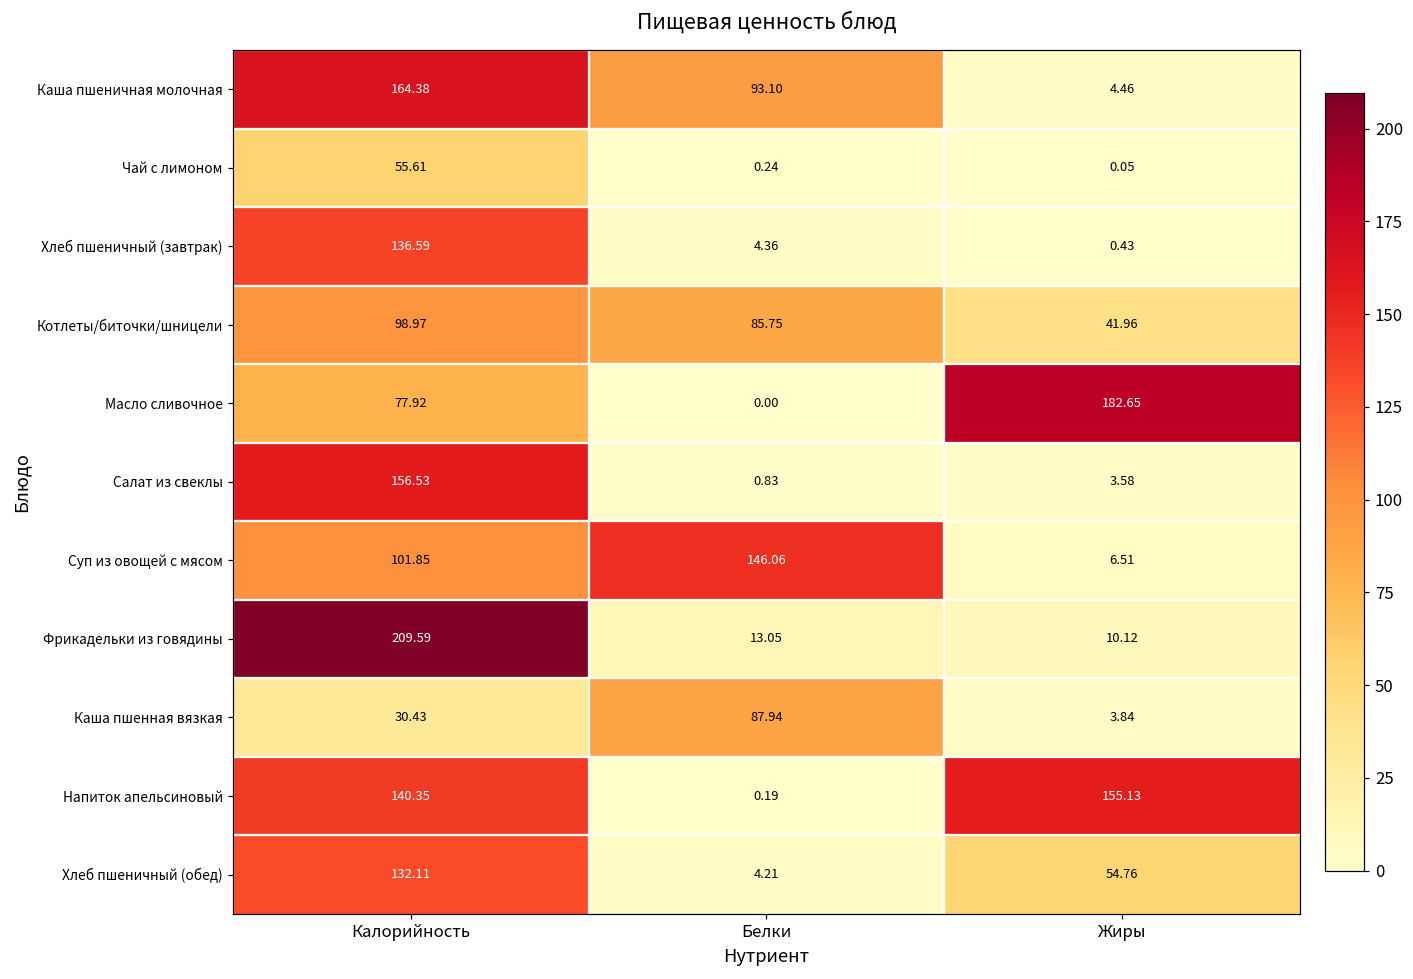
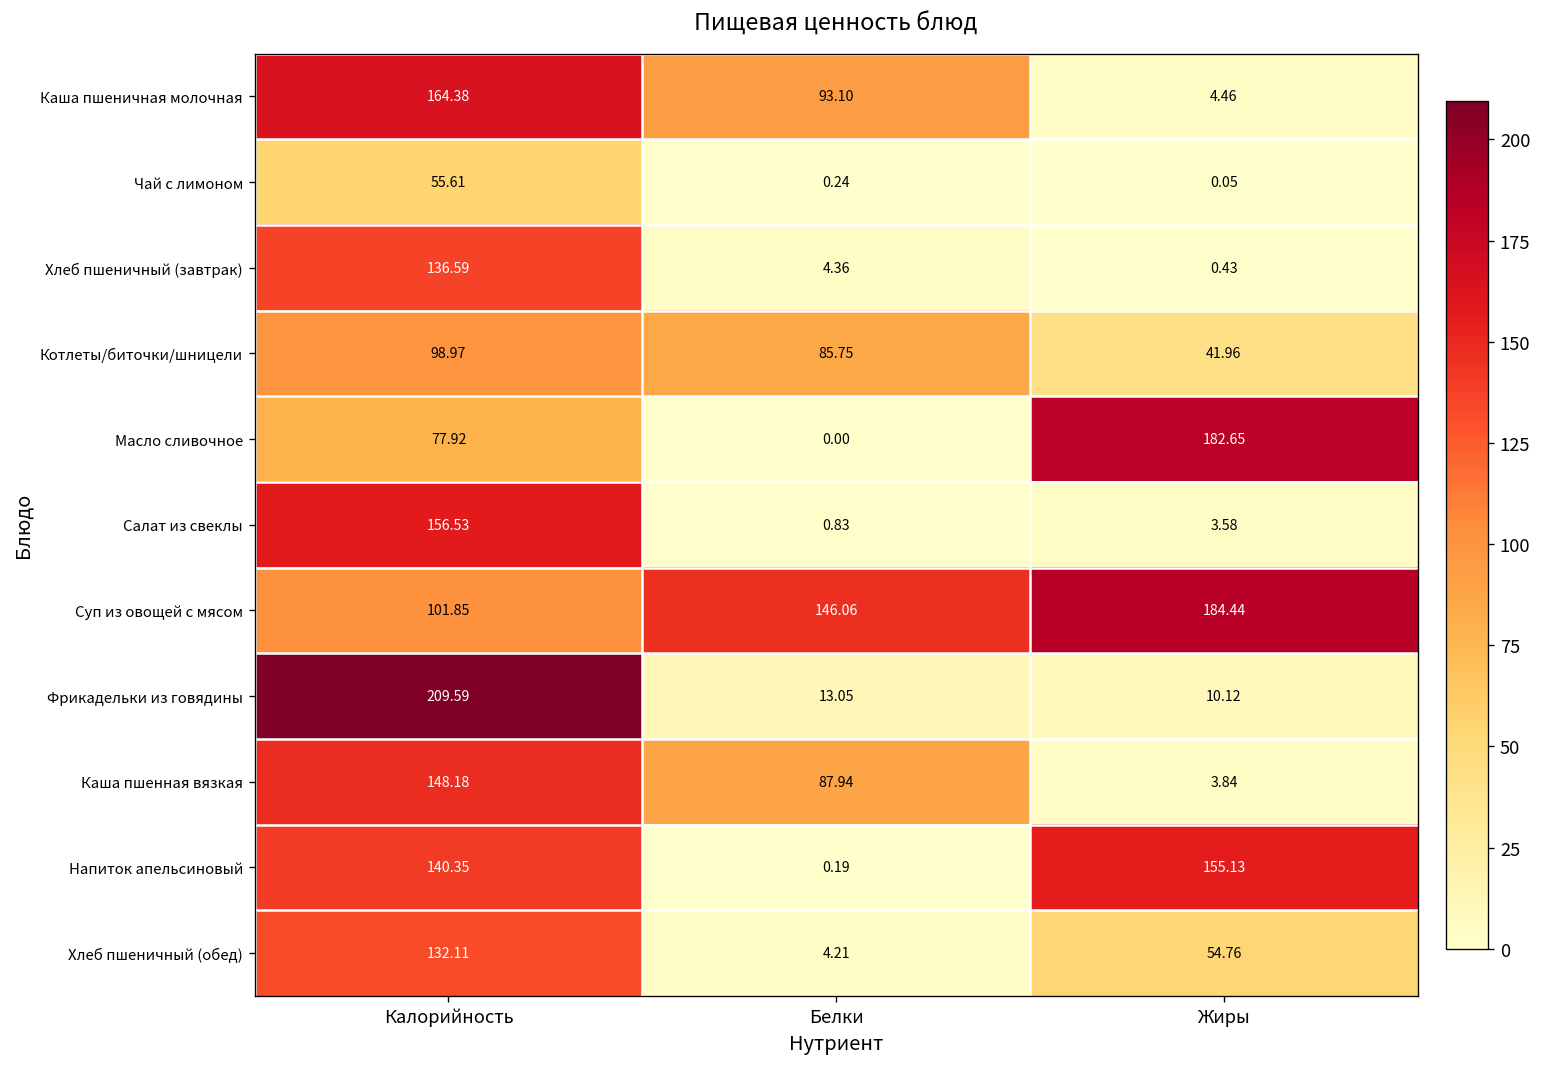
  {
    "Каша пшеничная молочная": {
      "Калорийность": 164.38,
      "Белки": 93.10,
      "Жиры": 4.46
    },
    "Чай с лимоном": {
      "Калорийность": 55.61,
      "Белки": 0.24,
      "Жиры": 0.05
    },
    "Хлеб пшеничный (завтрак)": {
      "Калорийность": 136.59,
      "Белки": 4.36,
      "Жиры": 0.43
    },
    "Котлеты/биточки/шницели": {
      "Калорийность": 98.97,
      "Белки": 85.75,
      "Жиры": 41.96
    },
    "Масло сливочное": {
      "Калорийность": 77.92,
      "Белки": 0.00,
      "Жиры": 182.65
    },
    "Салат из свеклы": {
      "Калорийность": 156.53,
      "Белки": 0.83,
      "Жиры": 3.58
    },
    "Суп из овощей с мясом": {
      "Калорийность": 101.85,
      "Белки": 146.06,
-     "Жиры": 6.51
+     "Жиры": 184.44
    },
    "Фрикадельки из говядины": {
      "Калорийность": 209.59,
      "Белки": 13.05,
      "Жиры": 10.12
    },
    "Каша пшенная вязкая": {
-     "Калорийность": 30.43,
+     "Калорийность": 148.18,
      "Белки": 87.94,
      "Жиры": 3.84
    },
    "Напиток апельсиновый": {
      "Калорийность": 140.35,
      "Белки": 0.19,
      "Жиры": 155.13
    },
    "Хлеб пшеничный (обед)": {
      "Калорийность": 132.11,
      "Белки": 4.21,
      "Жиры": 54.76
    }
  }
